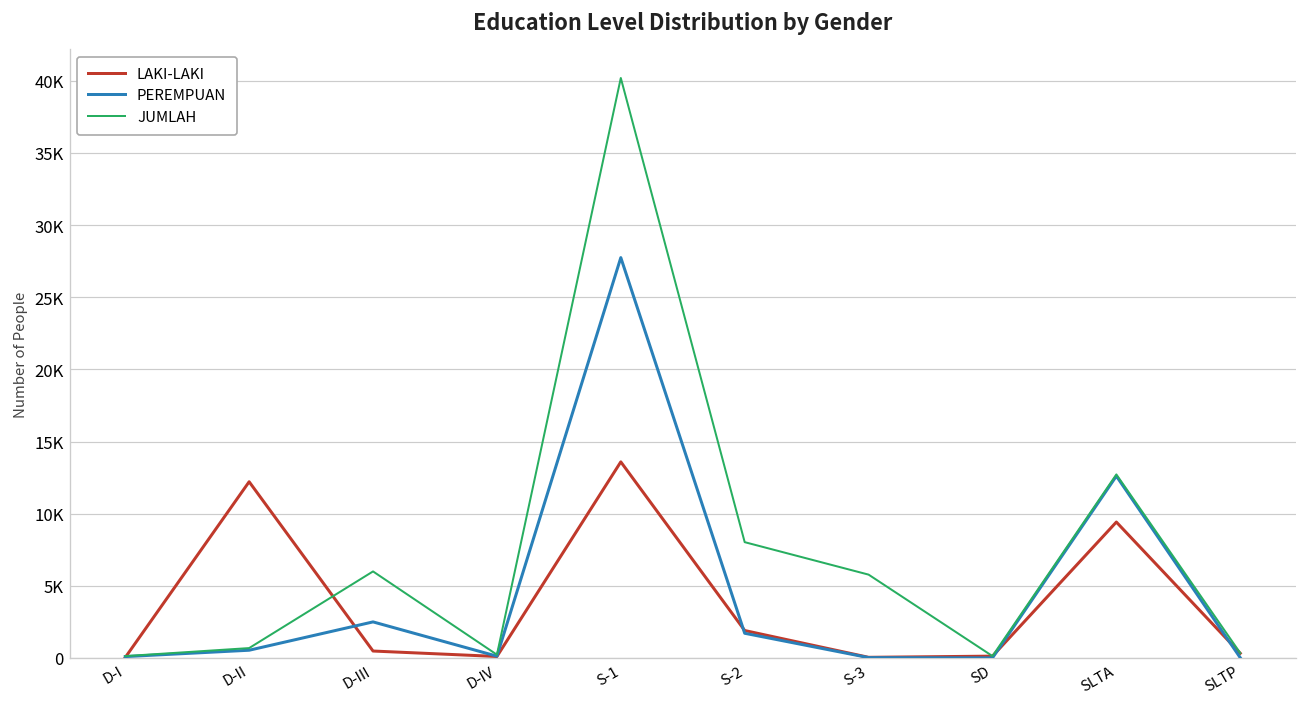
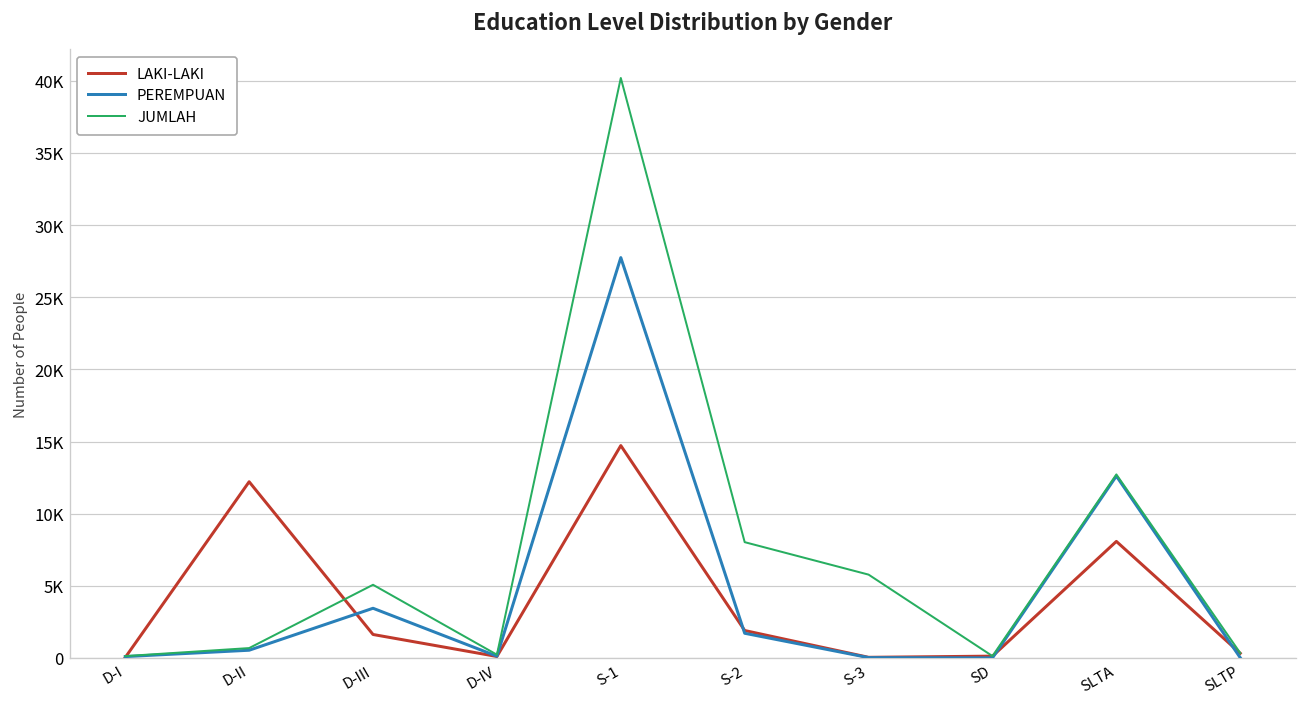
  {
    "LAKI-LAKI": {
      "D-II": 12200,
-     "D-III": 500,
-     "S-1": 13600,
-     "SLTA": 9400
+     "D-III": 1600,
+     "S-1": 14700,
+     "SLTA": 8100
    },
    "PEREMPUAN": {
-     "D-III": 2500,
+     "D-III": 3400,
      "S-1": 27700,
      "SLTP": 0
    },
    "JUMLAH": {
-     "D-III": 6000,
+     "D-III": 5100,
      "S-1": 40200,
      "S-2": 8000,
      "S-3": 5800
    }
  }
